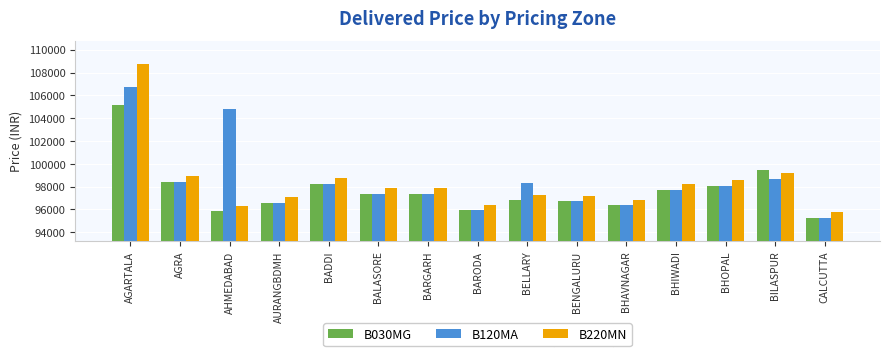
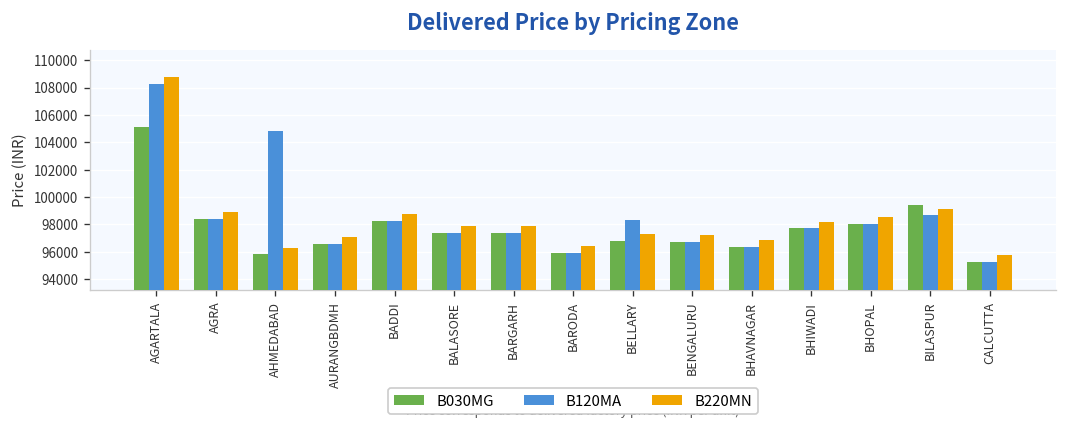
  {
    "B030MG": {
      "AGARTALA": 105100,
      "AGRA": 98400,
      "AHMEDABAD": 95800,
      "AURANGBDMH": 96600,
      "BADDI": 98300,
      "BALASORE": 97400,
      "BARGARH": 97400,
      "BARODA": 95900,
      "BELLARY": 96800,
      "BENGALURU": 96700,
      "BHAVNAGAR": 96400,
      "BHIWADI": 97700,
      "BHOPAL": 98100,
      "BILASPUR": 99500,
      "CALCUTTA": 95300
    },
    "B120MA": {
-     "AGARTALA": 106700,
+     "AGARTALA": 108300,
      "AGRA": 98400,
      "AHMEDABAD": 104800,
      "AURANGBDMH": 96600,
      "BADDI": 98300,
      "BALASORE": 97400,
      "BARGARH": 97400,
      "BARODA": 95900,
      "BELLARY": 98300,
      "BENGALURU": 96700,
      "BHAVNAGAR": 96400,
      "BHIWADI": 97700,
      "BHOPAL": 98100,
      "BILASPUR": 98700,
      "CALCUTTA": 95300
    },
    "B220MN": {
      "AGARTALA": 108800,
      "AGRA": 98900,
      "AHMEDABAD": 96300,
      "AURANGBDMH": 97100,
      "BADDI": 98800,
      "BALASORE": 97900,
      "BARGARH": 97900,
      "BARODA": 96400,
      "BELLARY": 97300,
      "BENGALURU": 97200,
      "BHAVNAGAR": 96900,
      "BHIWADI": 98200,
      "BHOPAL": 98600,
      "BILASPUR": 99200,
      "CALCUTTA": 95800
    }
  }
